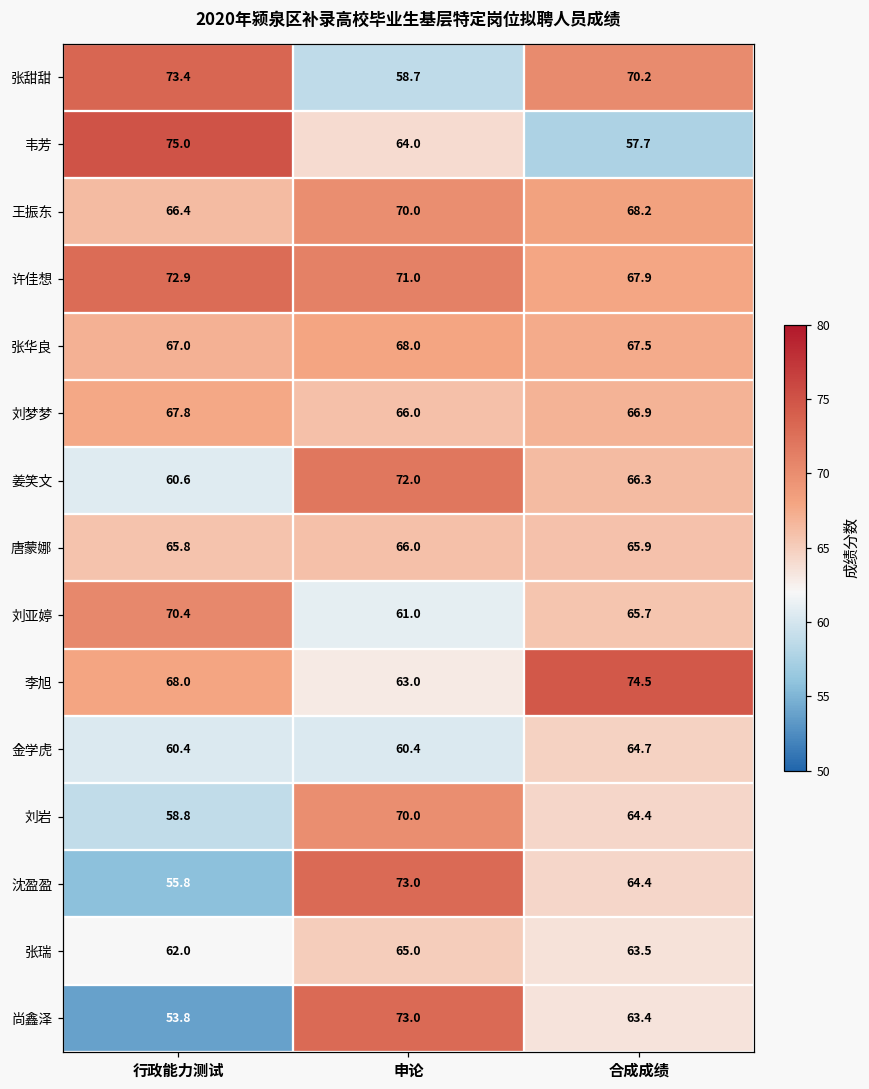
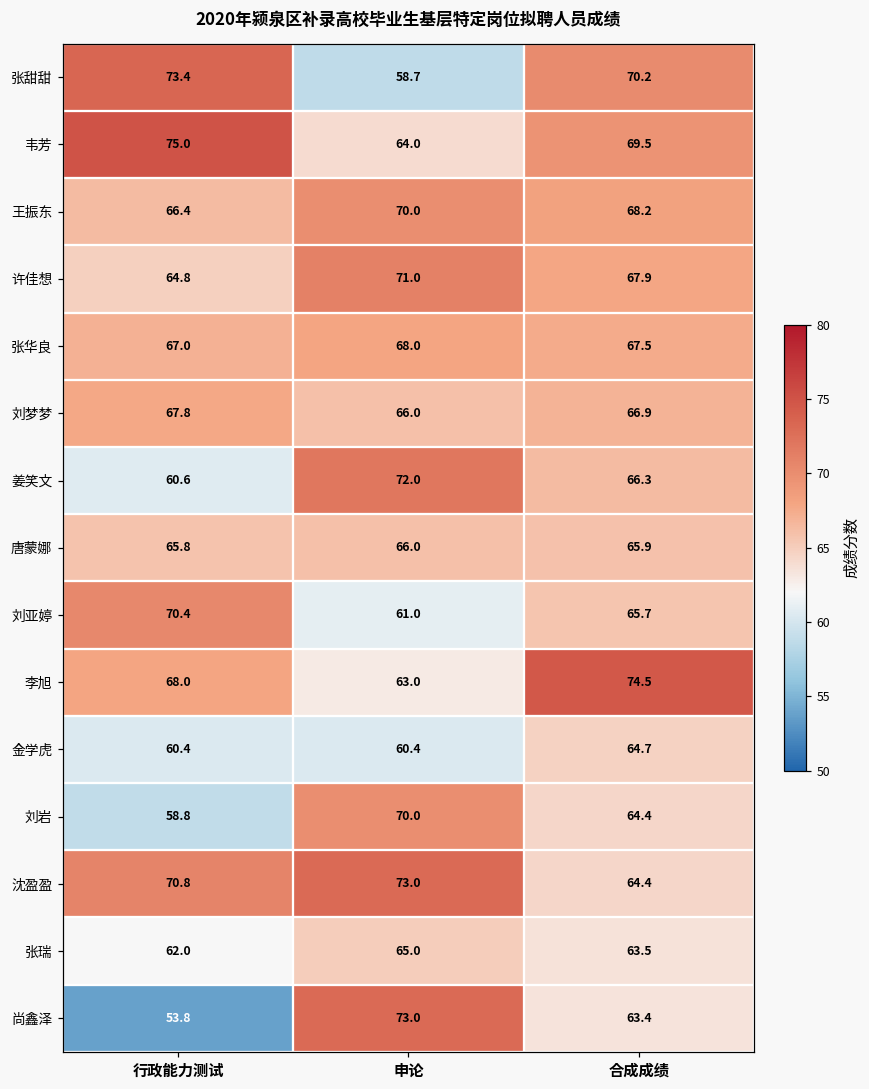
  {
    "张甜甜": {
      "行政能力测试": 73.4,
      "申论": 58.7,
      "合成成绩": 70.2
    },
    "韦芳": {
      "行政能力测试": 75.0,
      "申论": 64.0,
-     "合成成绩": 57.7
+     "合成成绩": 69.5
    },
    "王振东": {
      "行政能力测试": 66.4,
      "申论": 70.0,
      "合成成绩": 68.2
    },
    "许佳想": {
-     "行政能力测试": 72.9,
+     "行政能力测试": 64.8,
      "申论": 71.0,
      "合成成绩": 67.9
    },
    "张华良": {
      "行政能力测试": 67.0,
      "申论": 68.0,
      "合成成绩": 67.5
    },
    "刘梦梦": {
      "行政能力测试": 67.8,
      "申论": 66.0,
      "合成成绩": 66.9
    },
    "姜笑文": {
      "行政能力测试": 60.6,
      "申论": 72.0,
      "合成成绩": 66.3
    },
    "唐蒙娜": {
      "行政能力测试": 65.8,
      "申论": 66.0,
      "合成成绩": 65.9
    },
    "刘亚婷": {
      "行政能力测试": 70.4,
      "申论": 61.0,
      "合成成绩": 65.7
    },
    "李旭": {
      "行政能力测试": 68.0,
      "申论": 63.0,
      "合成成绩": 74.5
    },
    "金学虎": {
      "行政能力测试": 60.4,
      "申论": 60.4,
      "合成成绩": 64.7
    },
    "刘岩": {
      "行政能力测试": 58.8,
      "申论": 70.0,
      "合成成绩": 64.4
    },
    "沈盈盈": {
-     "行政能力测试": 55.8,
+     "行政能力测试": 70.8,
      "申论": 73.0,
      "合成成绩": 64.4
    },
    "张瑞": {
      "行政能力测试": 62.0,
      "申论": 65.0,
      "合成成绩": 63.5
    },
    "尚鑫泽": {
      "行政能力测试": 53.8,
      "申论": 73.0,
      "合成成绩": 63.4
    }
  }
